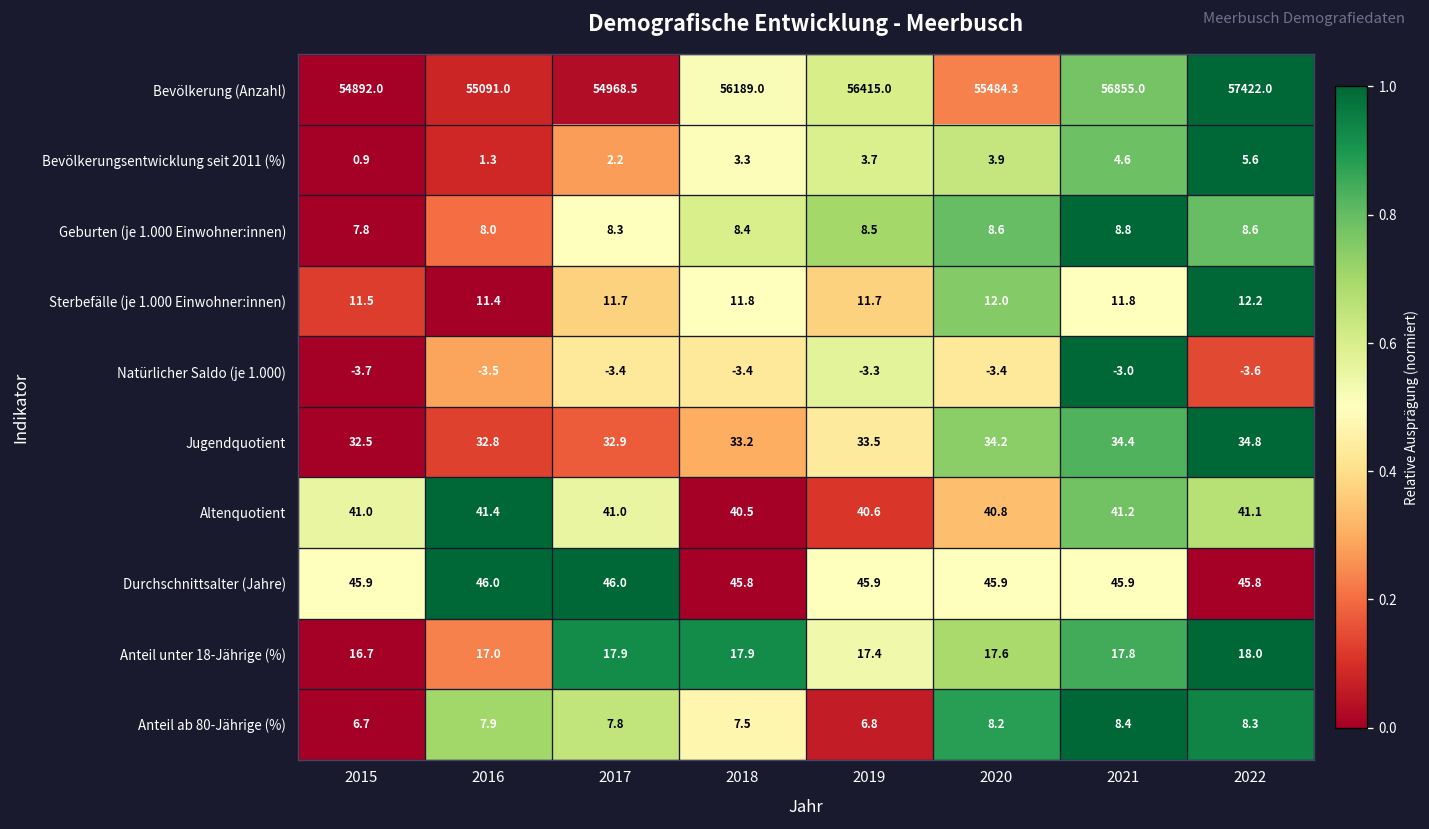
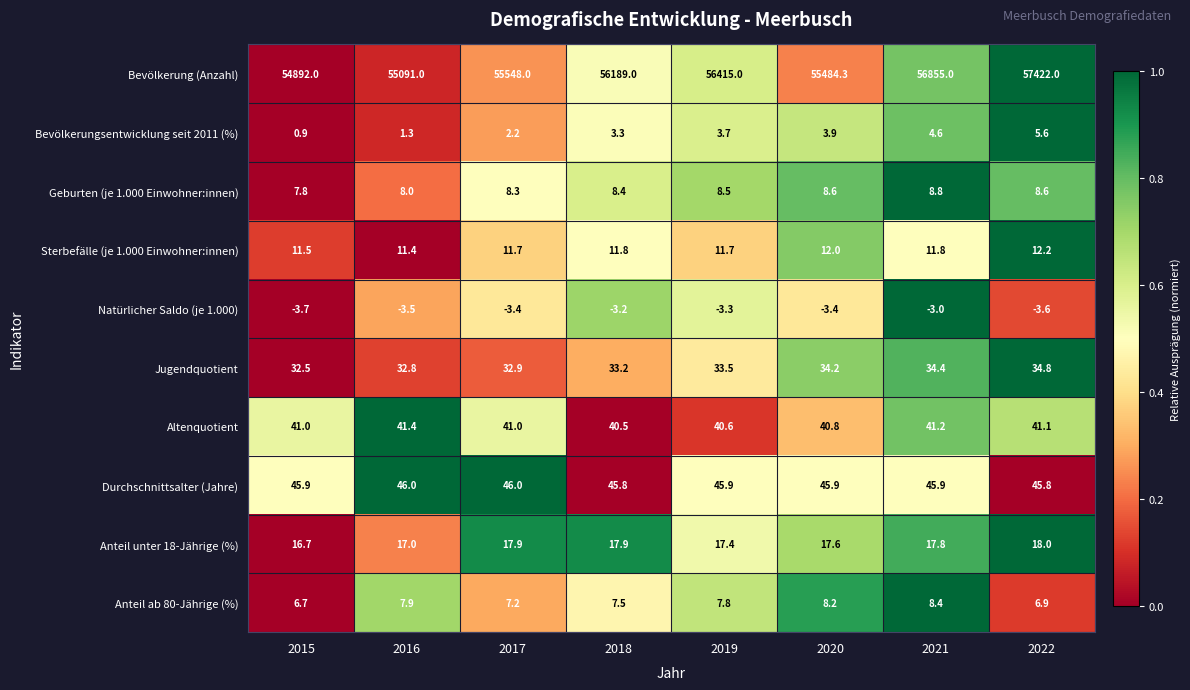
  {
    "Bevölkerung (Anzahl)": {
      "2015": 54892.0,
      "2016": 55091.0,
-     "2017": 54968.5,
+     "2017": 55548.0,
      "2018": 56189.0,
      "2019": 56415.0,
      "2020": 55484.3,
      "2021": 56855.0,
      "2022": 57422.0
    },
    "Bevölkerungsentwicklung seit 2011 (%)": {
      "2015": 0.9,
      "2016": 1.3,
      "2017": 2.2,
      "2018": 3.3,
      "2019": 3.7,
      "2020": 3.9,
      "2021": 4.6,
      "2022": 5.6
    },
    "Geburten (je 1.000 Einwohner:innen)": {
      "2015": 7.8,
      "2016": 8.0,
      "2017": 8.3,
      "2018": 8.4,
      "2019": 8.5,
      "2020": 8.6,
      "2021": 8.8,
      "2022": 8.6
    },
    "Sterbefälle (je 1.000 Einwohner:innen)": {
      "2015": 11.5,
      "2016": 11.4,
      "2017": 11.7,
      "2018": 11.8,
      "2019": 11.7,
      "2020": 12.0,
      "2021": 11.8,
      "2022": 12.2
    },
    "Natürlicher Saldo (je 1.000)": {
      "2015": -3.7,
      "2016": -3.5,
      "2017": -3.4,
-     "2018": -3.4,
+     "2018": -3.2,
      "2019": -3.3,
      "2020": -3.4,
      "2021": -3.0,
      "2022": -3.6
    },
    "Jugendquotient": {
      "2015": 32.5,
      "2016": 32.8,
      "2017": 32.9,
      "2018": 33.2,
      "2019": 33.5,
      "2020": 34.2,
      "2021": 34.4,
      "2022": 34.8
    },
    "Altenquotient": {
      "2015": 41.0,
      "2016": 41.4,
      "2017": 41.0,
      "2018": 40.5,
      "2019": 40.6,
      "2020": 40.8,
      "2021": 41.2,
      "2022": 41.1
    },
    "Durchschnittsalter (Jahre)": {
      "2015": 45.9,
      "2016": 46.0,
      "2017": 46.0,
      "2018": 45.8,
      "2019": 45.9,
      "2020": 45.9,
      "2021": 45.9,
      "2022": 45.8
    },
    "Anteil unter 18-Jährige (%)": {
      "2015": 16.7,
      "2016": 17.0,
      "2017": 17.9,
      "2018": 17.9,
      "2019": 17.4,
      "2020": 17.6,
      "2021": 17.8,
      "2022": 18.0
    },
    "Anteil ab 80-Jährige (%)": {
      "2015": 6.7,
      "2016": 7.9,
-     "2017": 7.8,
+     "2017": 7.2,
      "2018": 7.5,
-     "2019": 6.8,
+     "2019": 7.8,
      "2020": 8.2,
      "2021": 8.4,
-     "2022": 8.3
+     "2022": 6.9
    }
  }
